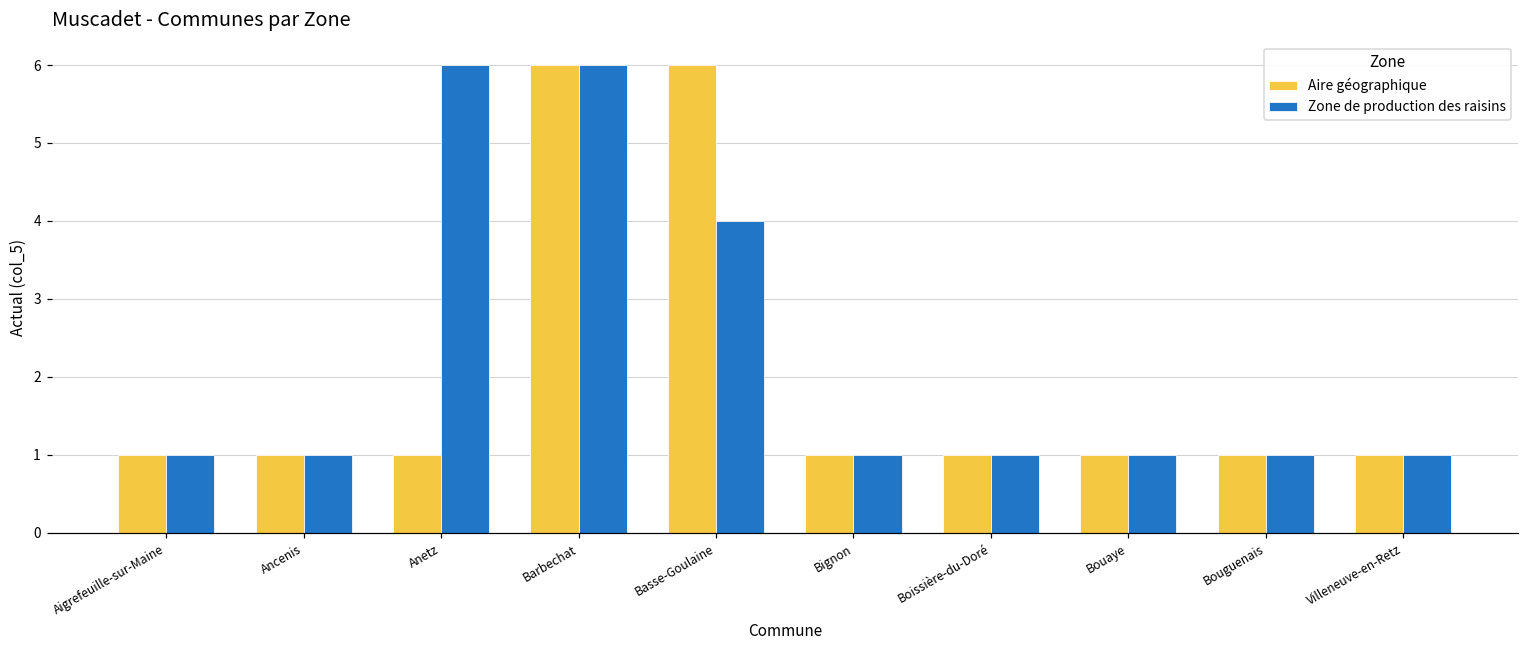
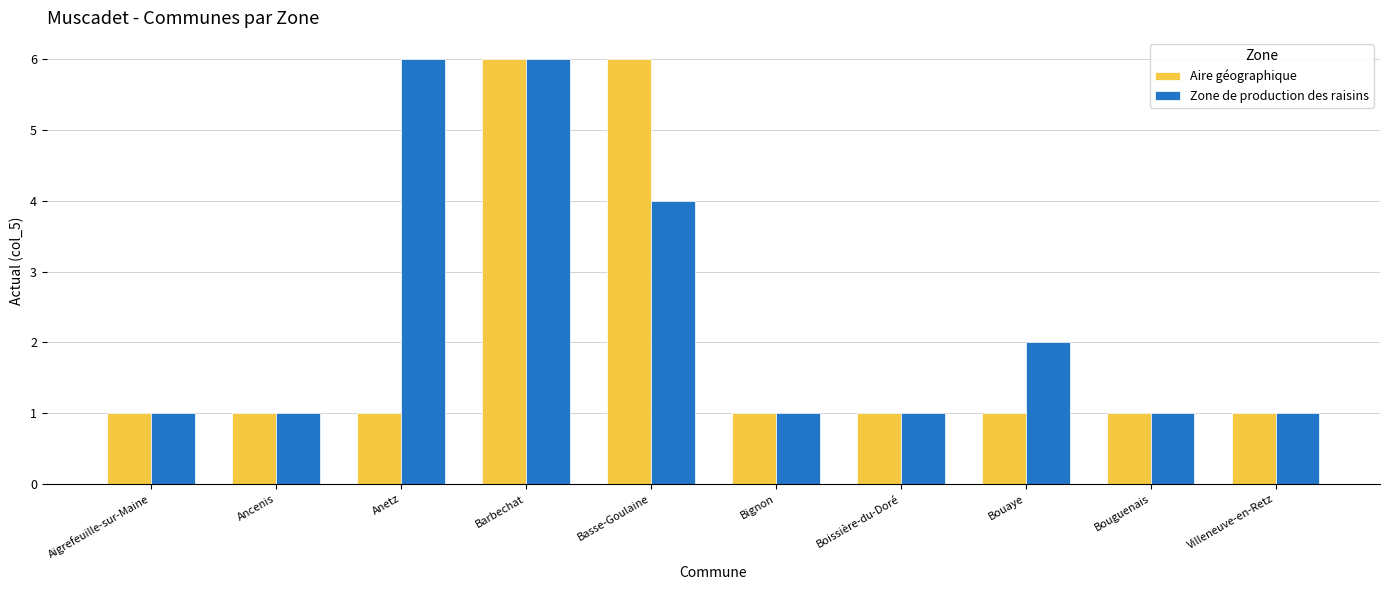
  {
    "Aire géographique": {
      "Aigrefeuille-sur-Maine": 1,
      "Ancenis": 1,
      "Anetz": 1,
      "Barbechat": 6,
      "Basse-Goulaine": 6,
      "Bignon": 1,
      "Boissière-du-Doré": 1,
      "Bouaye": 1,
      "Bouguenais": 1,
      "Villeneuve-en-Retz": 1
    },
    "Zone de production des raisins": {
      "Aigrefeuille-sur-Maine": 1,
      "Ancenis": 1,
      "Anetz": 6,
      "Barbechat": 6,
      "Basse-Goulaine": 4,
      "Bignon": 1,
      "Boissière-du-Doré": 1,
-     "Bouaye": 1,
+     "Bouaye": 2,
      "Bouguenais": 1,
      "Villeneuve-en-Retz": 1
    }
  }
